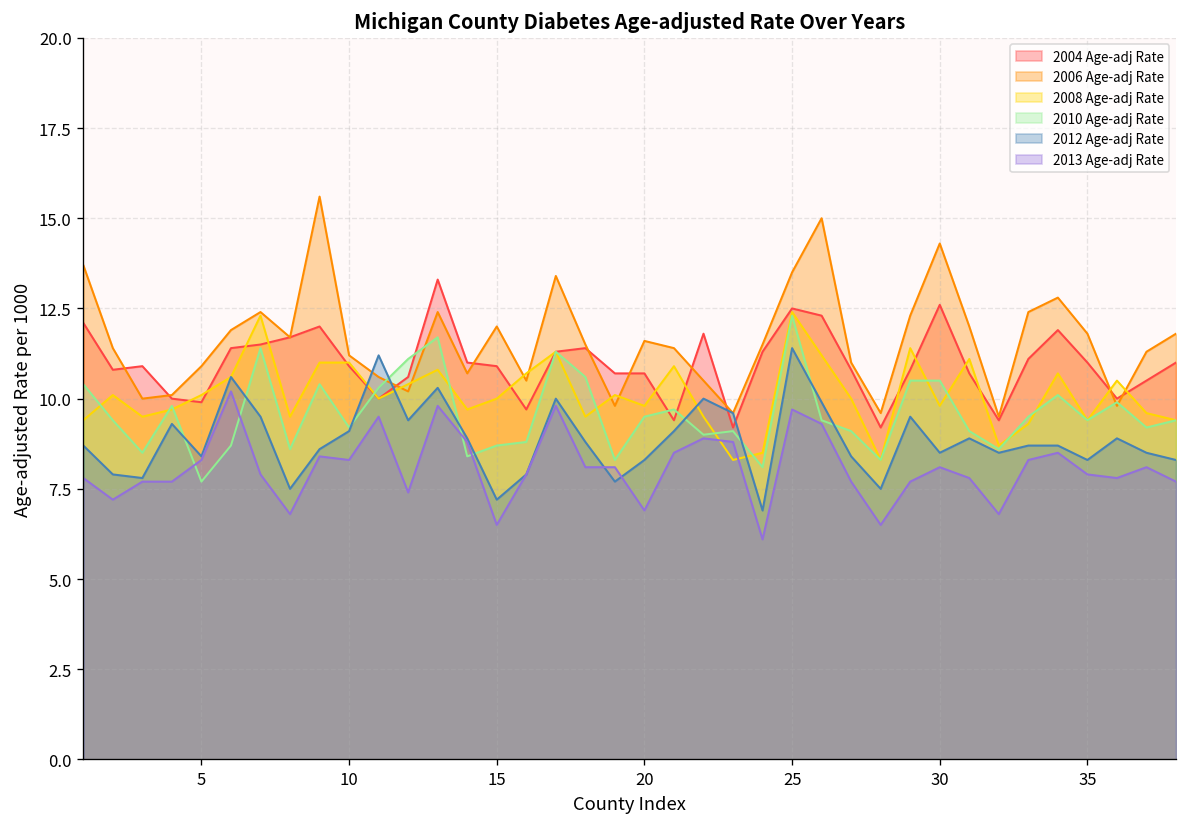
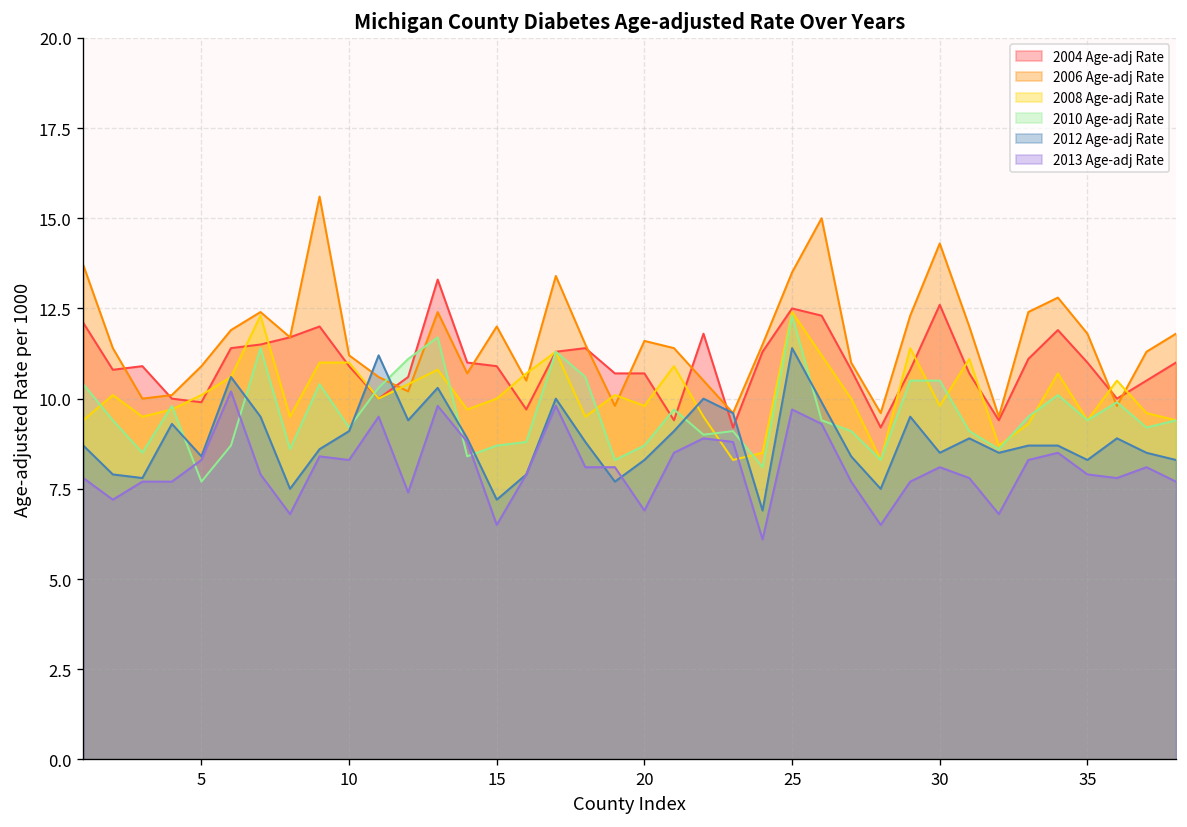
  {
    "2010 Age-adj Rate": {
      "5": 7.7,
      "10": 9.2,
      "15": 8.7,
-     "20": 9.5,
+     "20": 8.7,
      "25": 12.3,
      "30": 10.5
    }
  }
